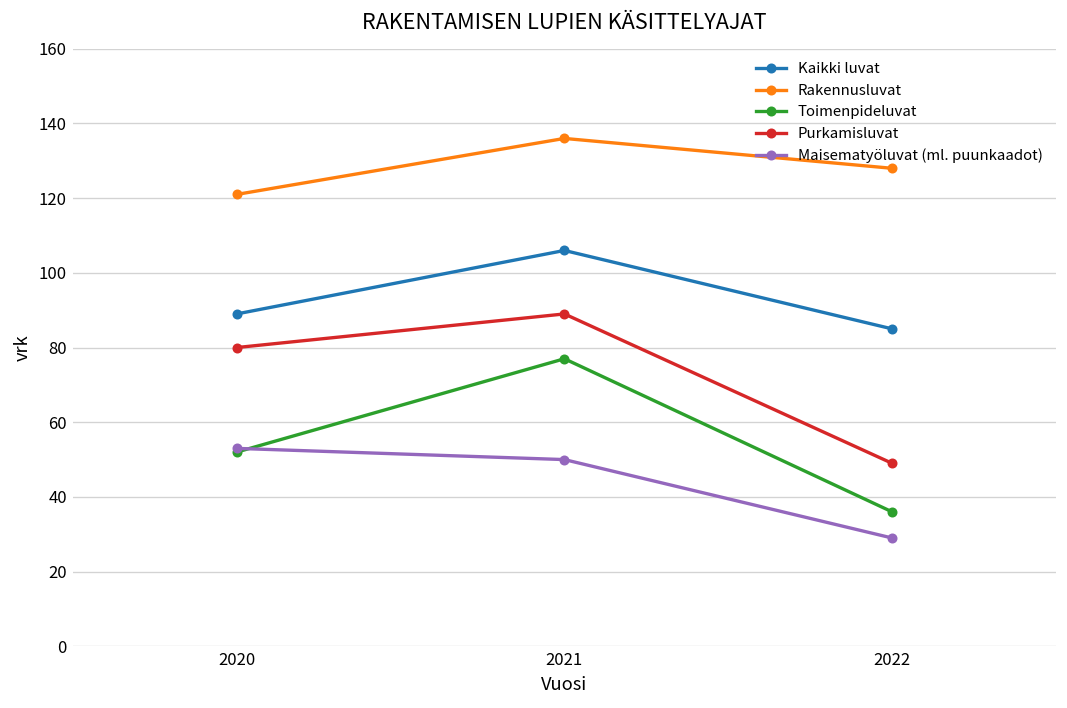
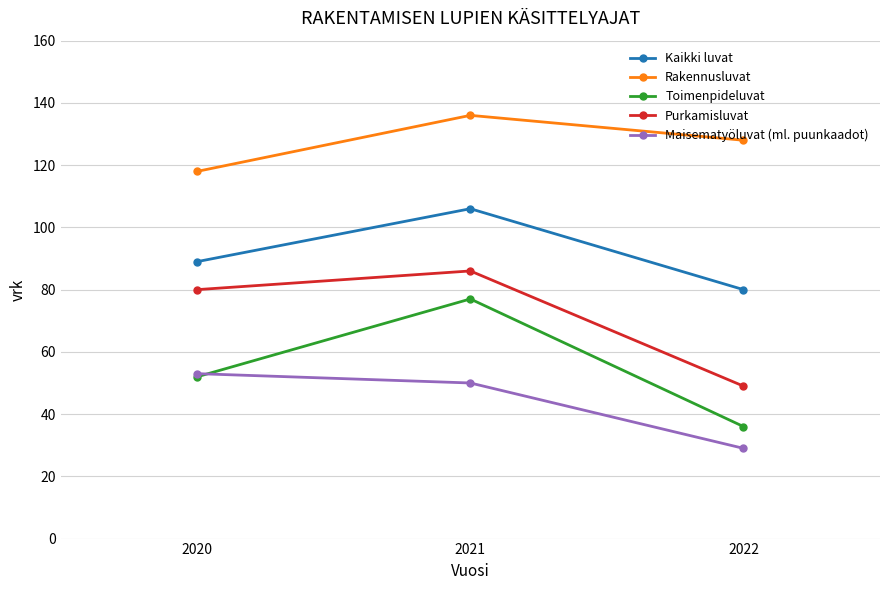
  {
    "Kaikki luvat": {
      "2020": 89,
      "2021": 106,
-     "2022": 85
+     "2022": 80
    },
    "Rakennusluvat": {
-     "2020": 121,
+     "2020": 118,
      "2021": 136,
      "2022": 128
    },
    "Toimenpideluvat": {
      "2020": 52,
      "2021": 77,
      "2022": 36
    },
    "Purkamisluvat": {
      "2020": 80,
-     "2021": 89,
+     "2021": 86,
      "2022": 49
    },
    "Maisematyöluvat (ml. puunkaadot)": {
      "2020": 53,
      "2021": 50,
      "2022": 29
    }
  }
